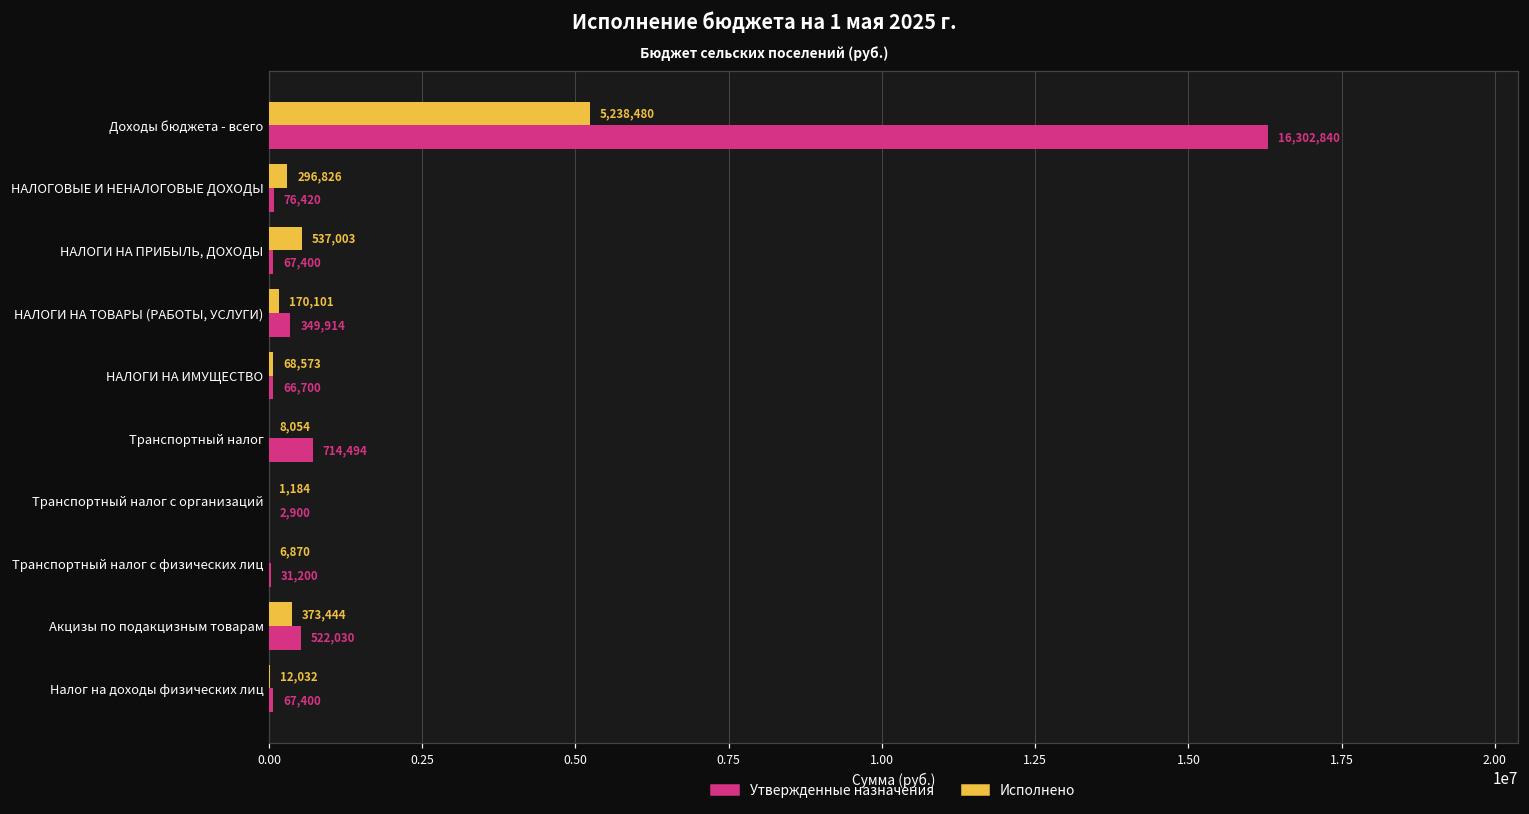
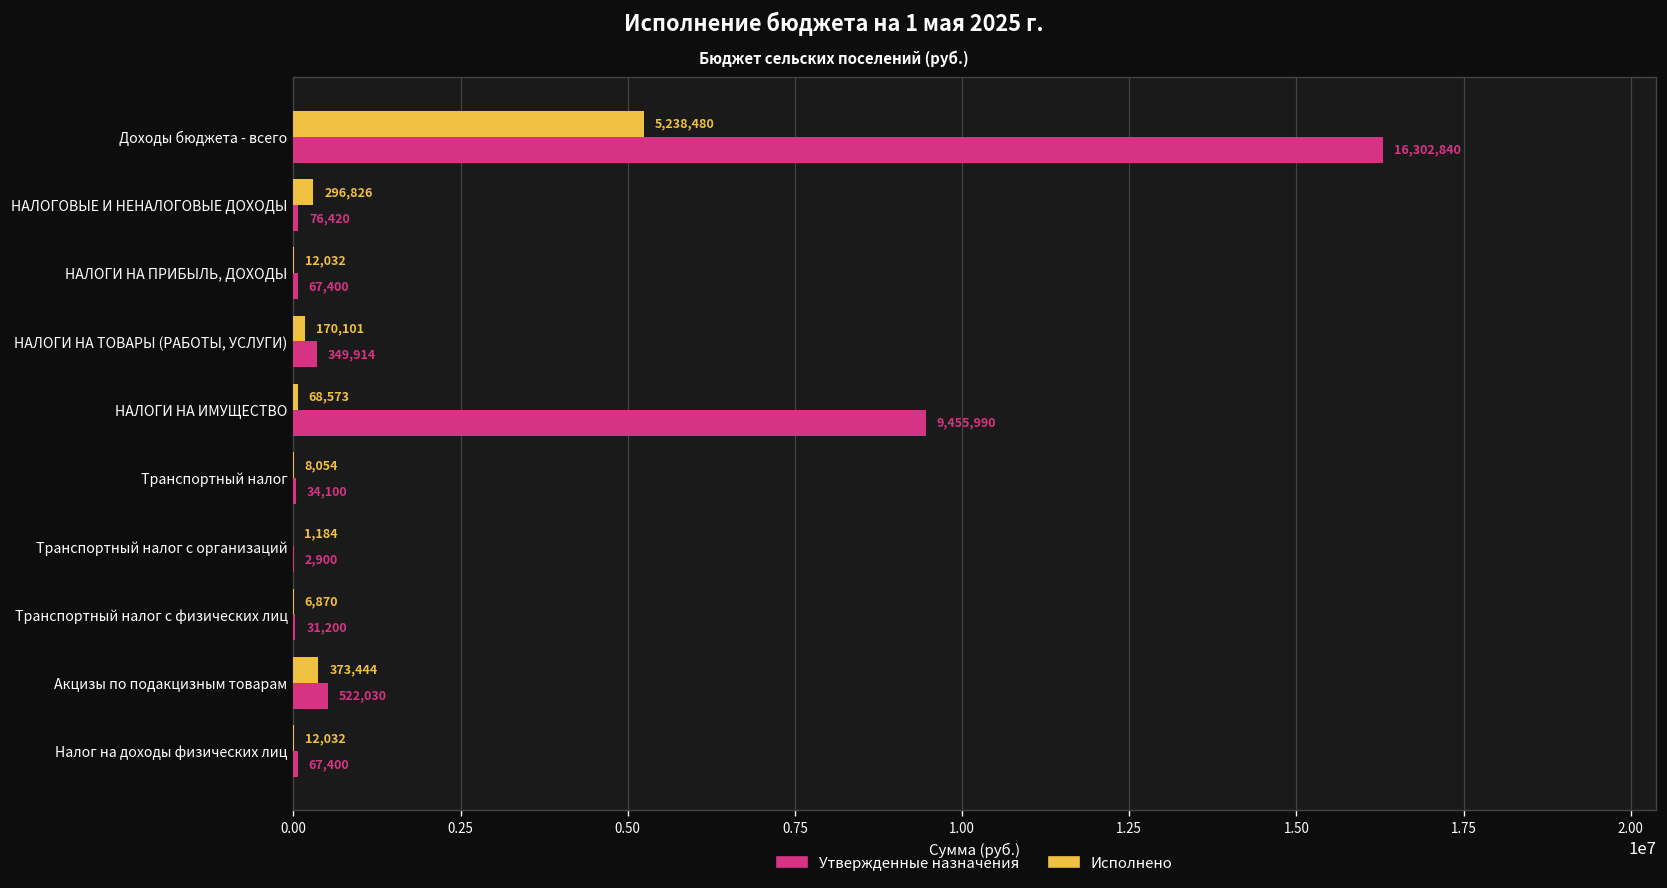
  {
    "Утвержденные назначения": {
      "Доходы бюджета - всего": "16,302,840",
      "НАЛОГОВЫЕ И НЕНАЛОГОВЫЕ ДОХОДЫ": "76,420",
      "НАЛОГИ НА ПРИБЫЛЬ, ДОХОДЫ": "67,400",
      "НАЛОГИ НА ТОВАРЫ (РАБОТЫ, УСЛУГИ)": "349,914",
-     "НАЛОГИ НА ИМУЩЕСТВО": "66,700",
-     "Транспортный налог": "714,494",
+     "НАЛОГИ НА ИМУЩЕСТВО": "9,455,990",
+     "Транспортный налог": "34,100",
      "Транспортный налог с организаций": "2,900",
      "Транспортный налог с физических лиц": "31,200",
      "Акцизы по подакцизным товарам": "522,030",
      "Налог на доходы физических лиц": "67,400"
    },
    "Исполнено": {
      "Доходы бюджета - всего": "5,238,480",
      "НАЛОГОВЫЕ И НЕНАЛОГОВЫЕ ДОХОДЫ": "296,826",
-     "НАЛОГИ НА ПРИБЫЛЬ, ДОХОДЫ": "537,003",
+     "НАЛОГИ НА ПРИБЫЛЬ, ДОХОДЫ": "12,032",
      "НАЛОГИ НА ТОВАРЫ (РАБОТЫ, УСЛУГИ)": "170,101",
      "НАЛОГИ НА ИМУЩЕСТВО": "68,573",
      "Транспортный налог": "8,054",
      "Транспортный налог с организаций": "1,184",
      "Транспортный налог с физических лиц": "6,870",
      "Акцизы по подакцизным товарам": "373,444",
      "Налог на доходы физических лиц": "12,032"
    }
  }
